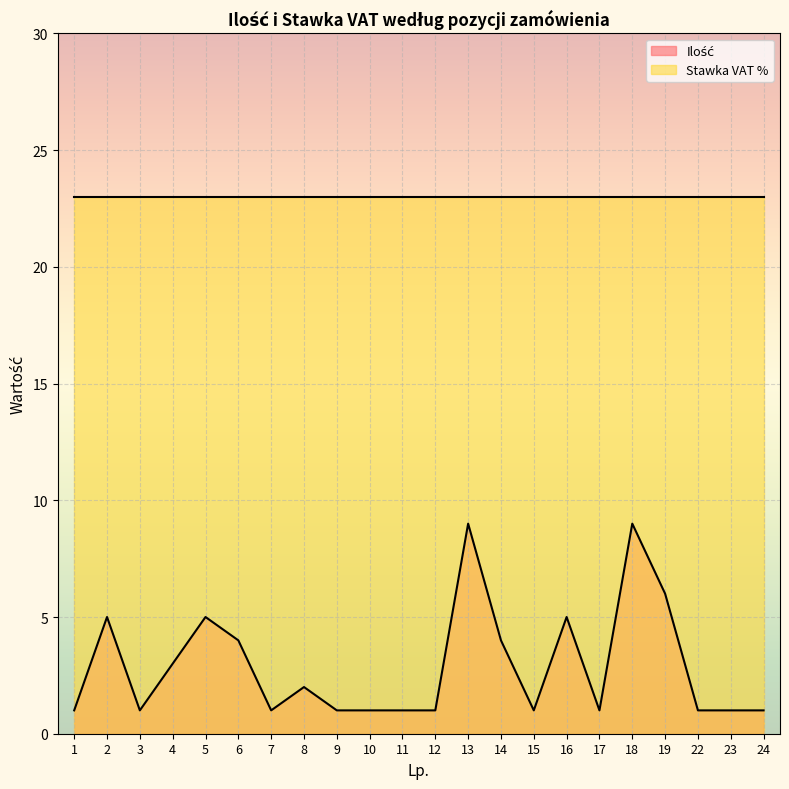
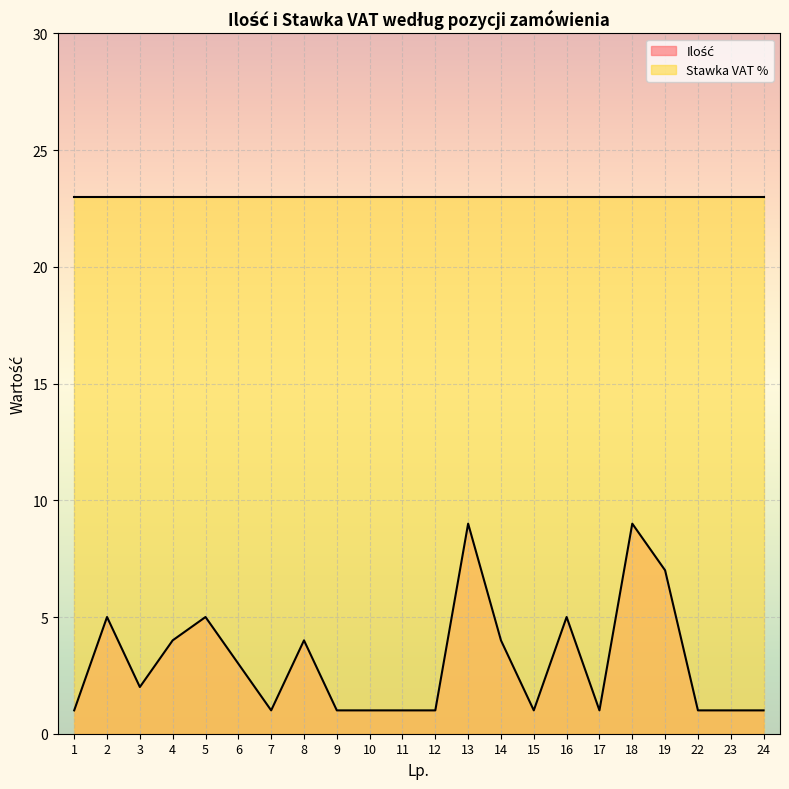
  {
    "Ilość": {
      "1": 1,
      "2": 5,
-     "3": 1,
-     "4": 3,
+     "3": 2,
+     "4": 4,
      "5": 5,
-     "6": 4,
+     "6": 3,
      "7": 1,
-     "8": 2,
+     "8": 4,
      "9": 1,
      "10": 1,
      "11": 1,
      "12": 1,
      "13": 9,
      "14": 4,
      "15": 1,
      "16": 5,
      "17": 1,
      "18": 9,
-     "19": 6,
+     "19": 7,
      "22": 1,
      "23": 1,
      "24": 1
    },
    "Stawka VAT %": {
      "1": 23,
      "2": 23,
      "3": 23,
      "4": 23,
      "5": 23,
      "6": 23,
      "7": 23,
      "8": 23,
      "9": 23,
      "10": 23,
      "11": 23,
      "12": 23,
      "13": 23,
      "14": 23,
      "15": 23,
      "16": 23,
      "17": 23,
      "18": 23,
      "19": 23,
      "22": 23,
      "23": 23,
      "24": 23
    }
  }
